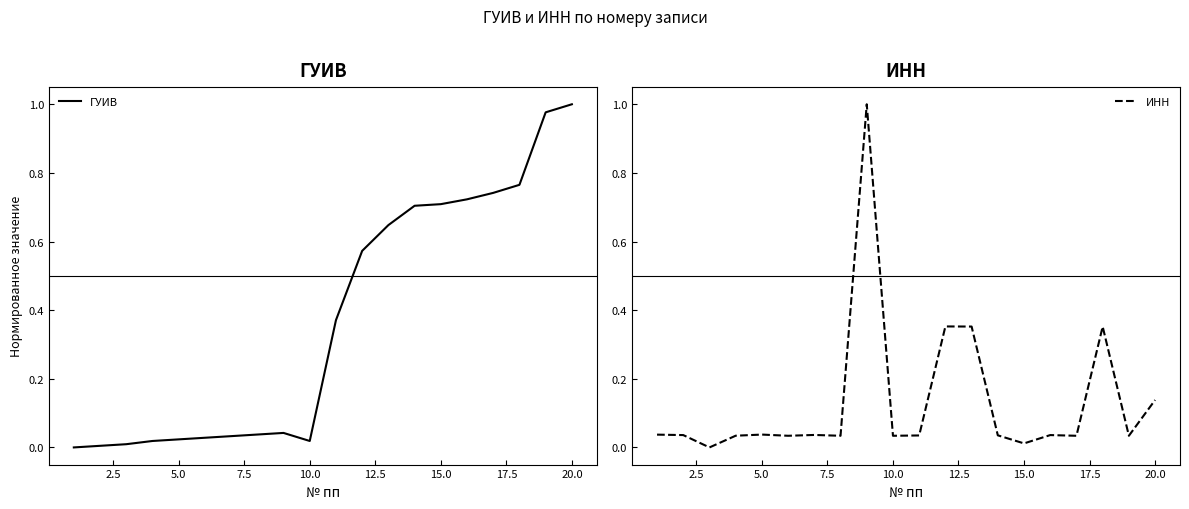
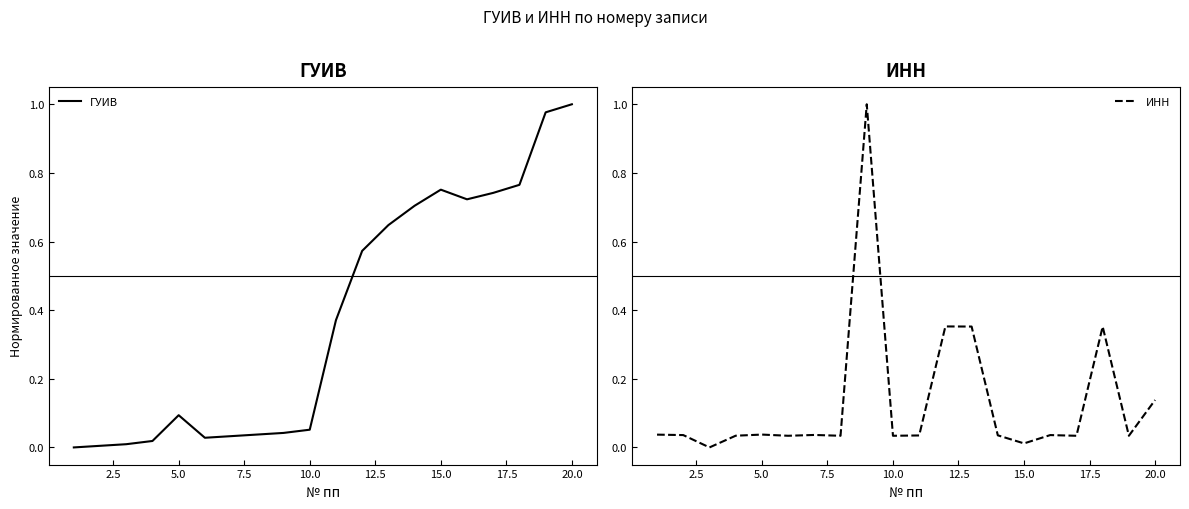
  {
    "ГУИВ": {
-     "5.0": 0.02,
-     "10.0": 0.02,
-     "15.0": 0.71,
+     "5.0": 0.09,
+     "10.0": 0.05,
+     "15.0": 0.75,
      "20.0": 1.00
    },
    "ИНН": {
      "5.0": 0.04,
      "10.0": 0.03,
      "15.0": 0.01,
      "20.0": 0.14
    }
  }
